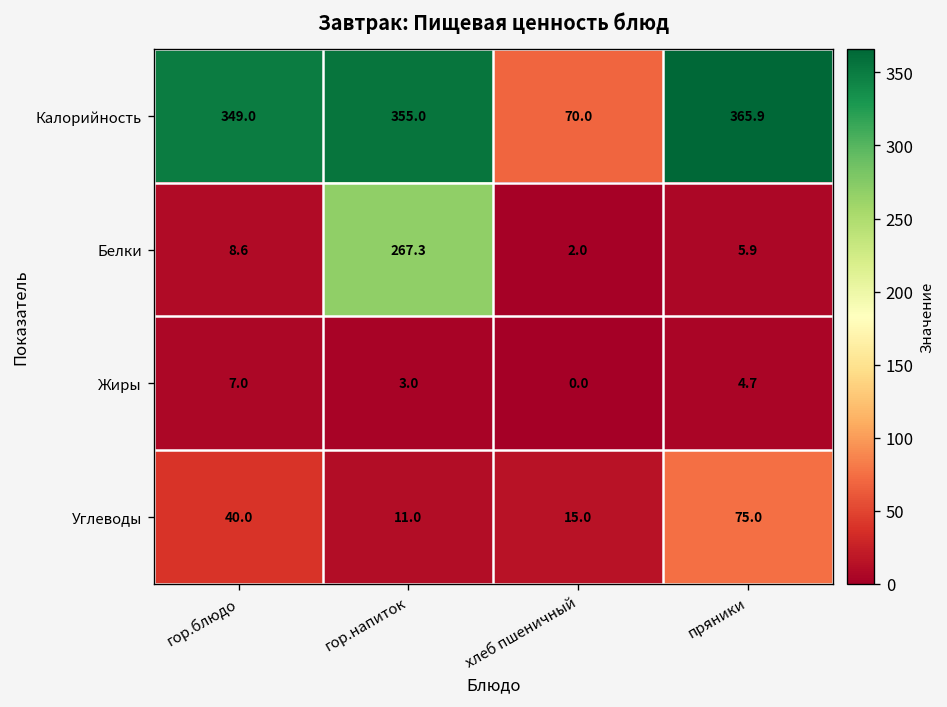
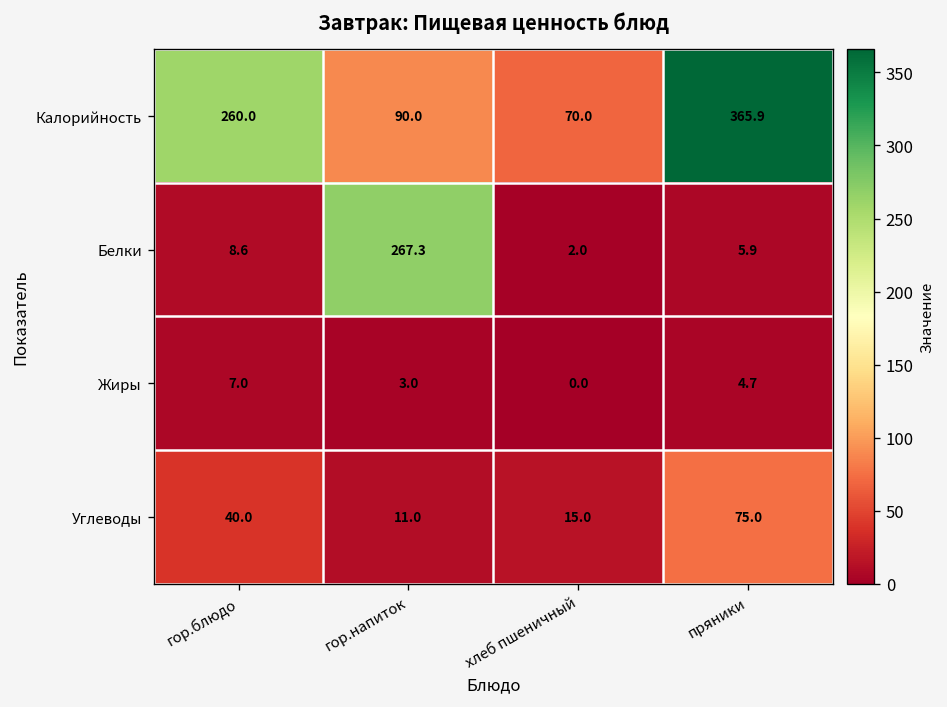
  {
    "Калорийность": {
-     "гор.блюдо": 349.0,
-     "гор.напиток": 355.0,
+     "гор.блюдо": 260.0,
+     "гор.напиток": 90.0,
      "хлеб пшеничный": 70.0,
      "пряники": 365.9
    },
    "Белки": {
      "гор.блюдо": 8.6,
      "гор.напиток": 267.3,
      "хлеб пшеничный": 2.0,
      "пряники": 5.9
    },
    "Жиры": {
      "гор.блюдо": 7.0,
      "гор.напиток": 3.0,
      "хлеб пшеничный": 0.0,
      "пряники": 4.7
    },
    "Углеводы": {
      "гор.блюдо": 40.0,
      "гор.напиток": 11.0,
      "хлеб пшеничный": 15.0,
      "пряники": 75.0
    }
  }
